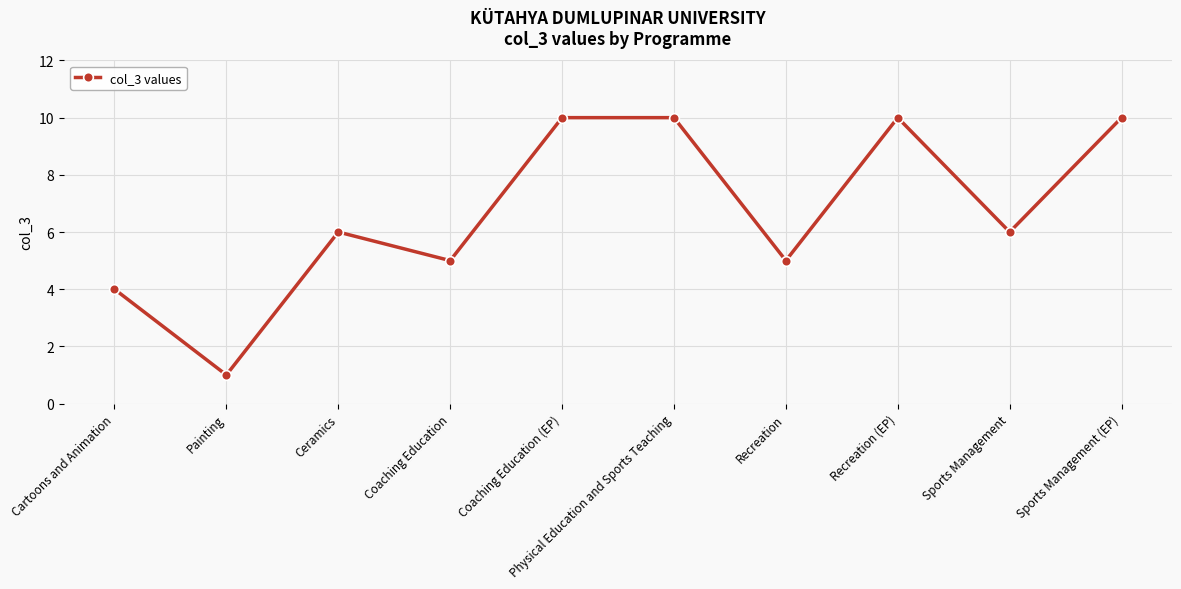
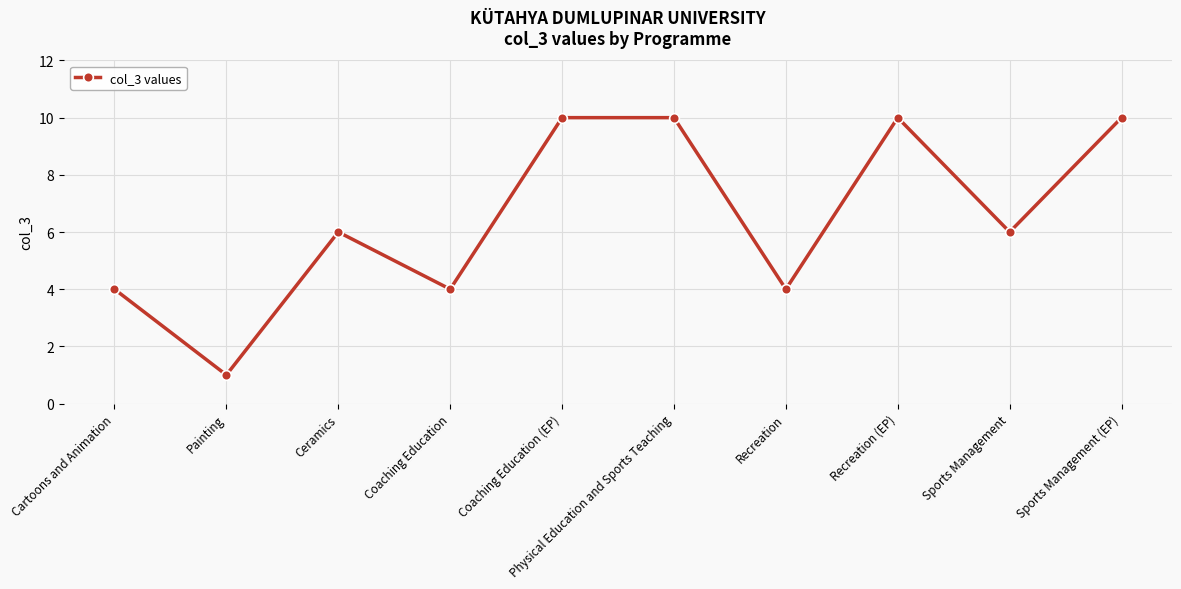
  {
    "Cartoons and Animation": 4,
    "Painting": 1,
    "Ceramics": 6,
-   "Coaching Education": 5,
+   "Coaching Education": 4,
    "Coaching Education (EP)": 10,
    "Physical Education and Sports Teaching": 10,
-   "Recreation": 5,
+   "Recreation": 4,
    "Recreation (EP)": 10,
    "Sports Management": 6,
    "Sports Management (EP)": 10
  }
